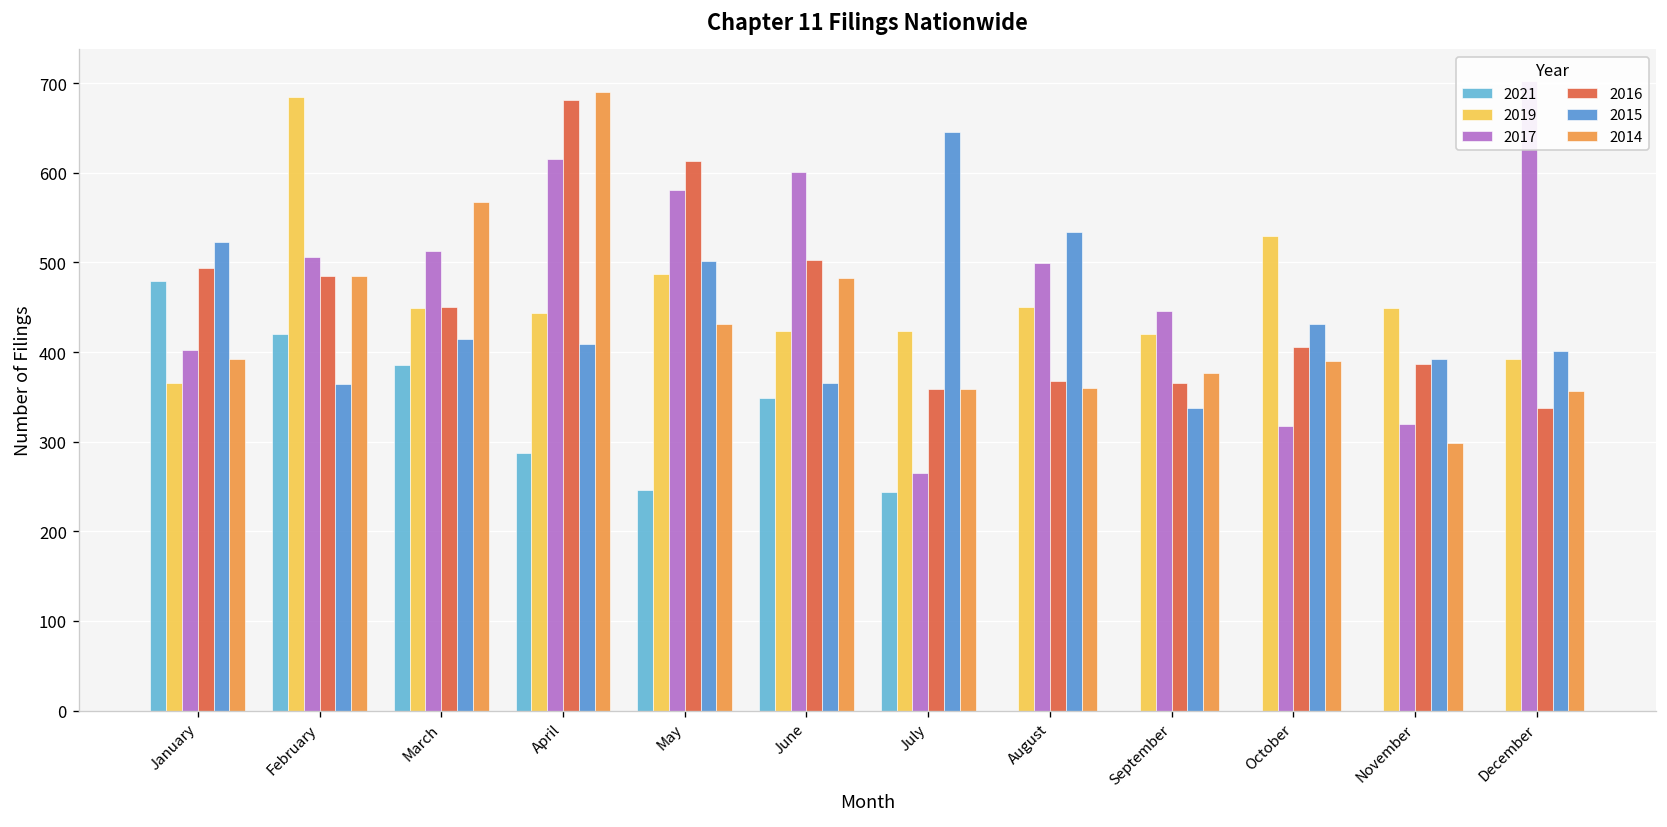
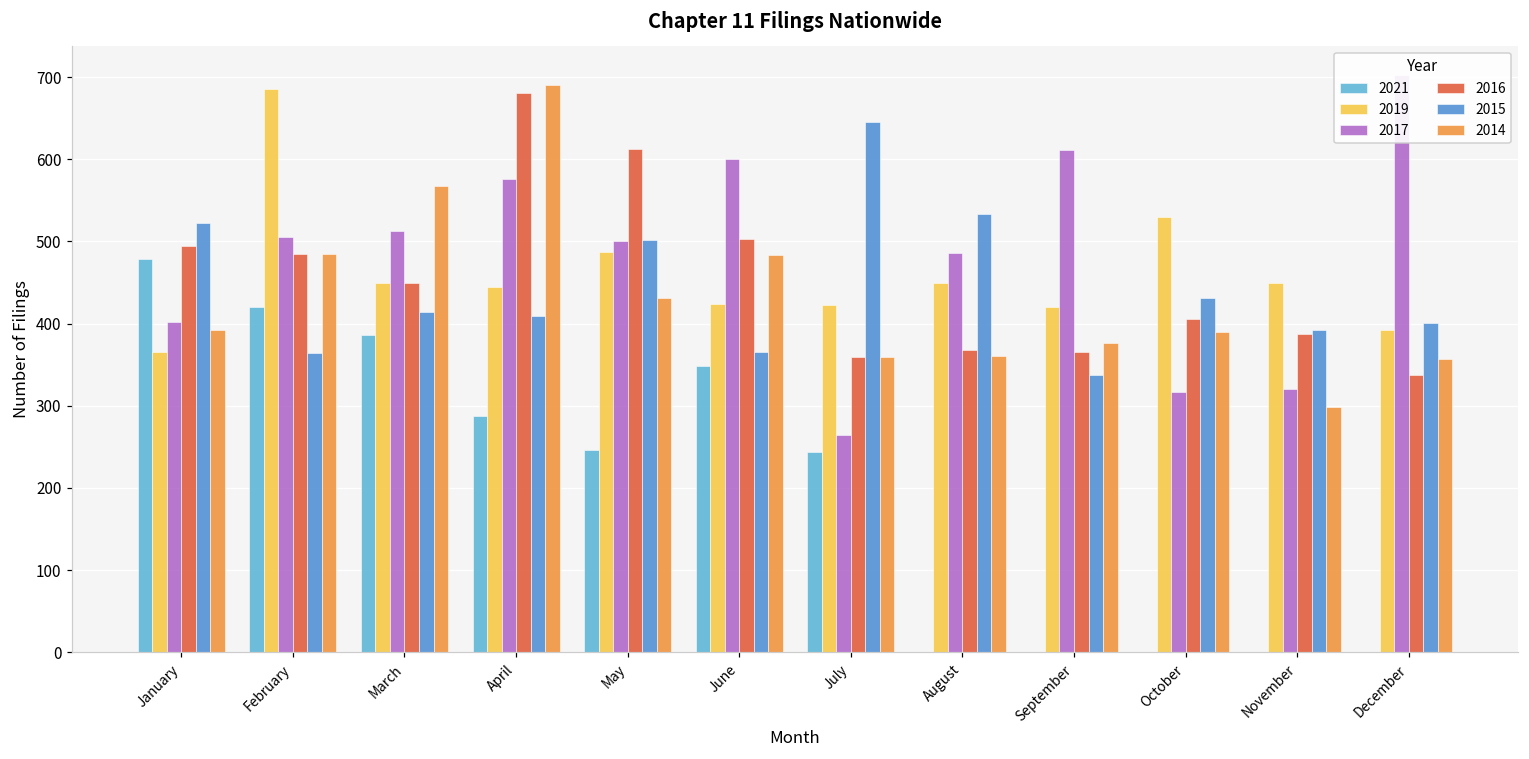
  {
    "2017": {
      "January": 400,
      "February": 510,
      "March": 510,
-     "April": 620,
-     "May": 580,
+     "April": 580,
+     "May": 500,
      "June": 600,
      "July": 270,
-     "August": 500,
-     "September": 450,
+     "August": 490,
+     "September": 610,
      "October": 320,
      "November": 320
    }
  }
